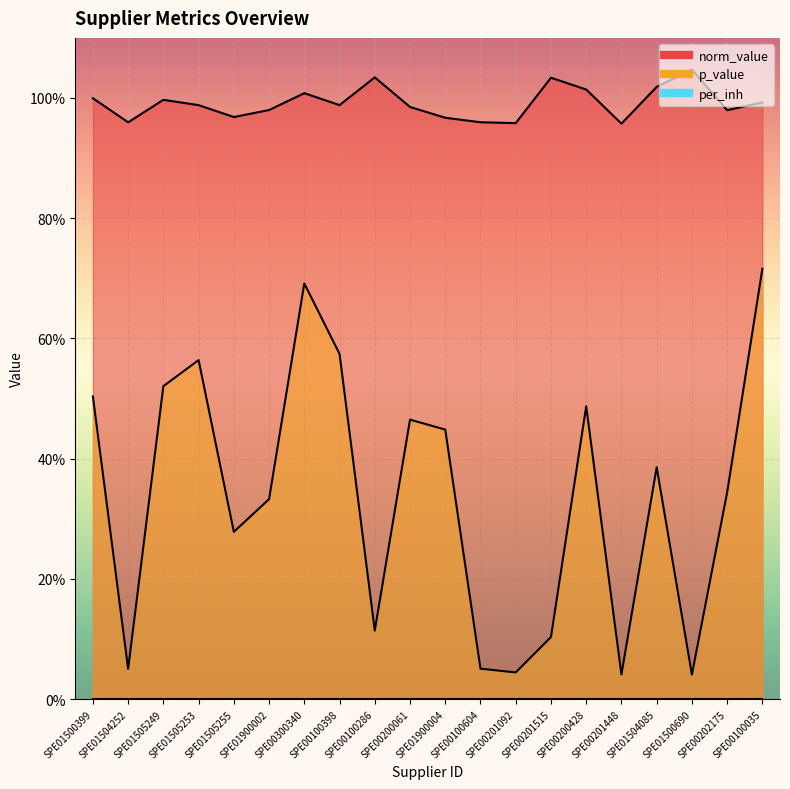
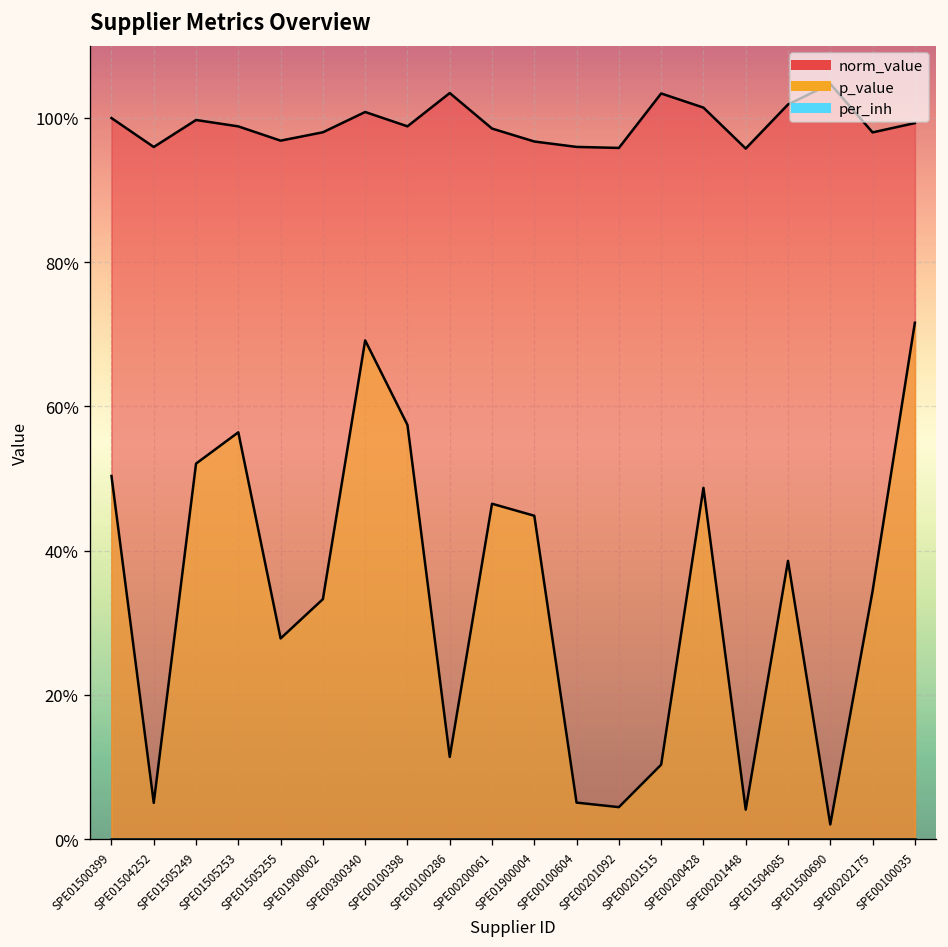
  {
    "norm_value": {
      "SPE01500399": "100%",
      "SPE01504252": "96%",
      "SPE01505249": "100%",
      "SPE01505253": "99%",
      "SPE01505255": "97%",
      "SPE01900002": "98%",
      "SPE00300340": "101%",
      "SPE00100398": "99%",
      "SPE00100286": "103%",
      "SPE00200061": "99%",
      "SPE01900004": "97%",
      "SPE00100604": "96%",
      "SPE00201092": "96%",
      "SPE00201515": "103%",
      "SPE00200428": "101%",
      "SPE00201448": "96%",
      "SPE01504085": "102%",
      "SPE00202175": "98%"
    },
    "p_value": {
      "SPE01500399": "50%",
      "SPE01504252": "5%",
      "SPE01505249": "52%",
      "SPE01505253": "56%",
      "SPE01505255": "28%",
      "SPE01900002": "33%",
      "SPE00300340": "69%",
      "SPE00100398": "57%",
      "SPE00100286": "11%",
      "SPE00200061": "46%",
      "SPE01900004": "45%",
      "SPE00100604": "5%",
      "SPE00201092": "4%",
      "SPE00201515": "10%",
      "SPE00200428": "49%",
      "SPE00201448": "4%",
      "SPE01504085": "39%",
-     "SPE01500690": "4%",
+     "SPE01500690": "2%",
      "SPE00202175": "34%",
      "SPE00100035": "72%"
    },
    "per_inh": {
      "SPE01500399": "0%",
      "SPE01504252": "0%",
      "SPE01505249": "0%",
      "SPE01505253": "0%",
      "SPE01505255": "0%",
      "SPE01900002": "0%",
      "SPE00300340": "0%",
      "SPE00100398": "0%",
      "SPE00100286": "0%",
      "SPE00200061": "0%",
      "SPE01900004": "0%",
      "SPE00100604": "0%",
      "SPE00201092": "0%",
      "SPE00201515": "0%",
      "SPE00200428": "0%",
      "SPE00201448": "0%",
      "SPE01504085": "0%",
      "SPE01500690": "0%",
      "SPE00202175": "0%",
      "SPE00100035": "0%"
    }
  }
